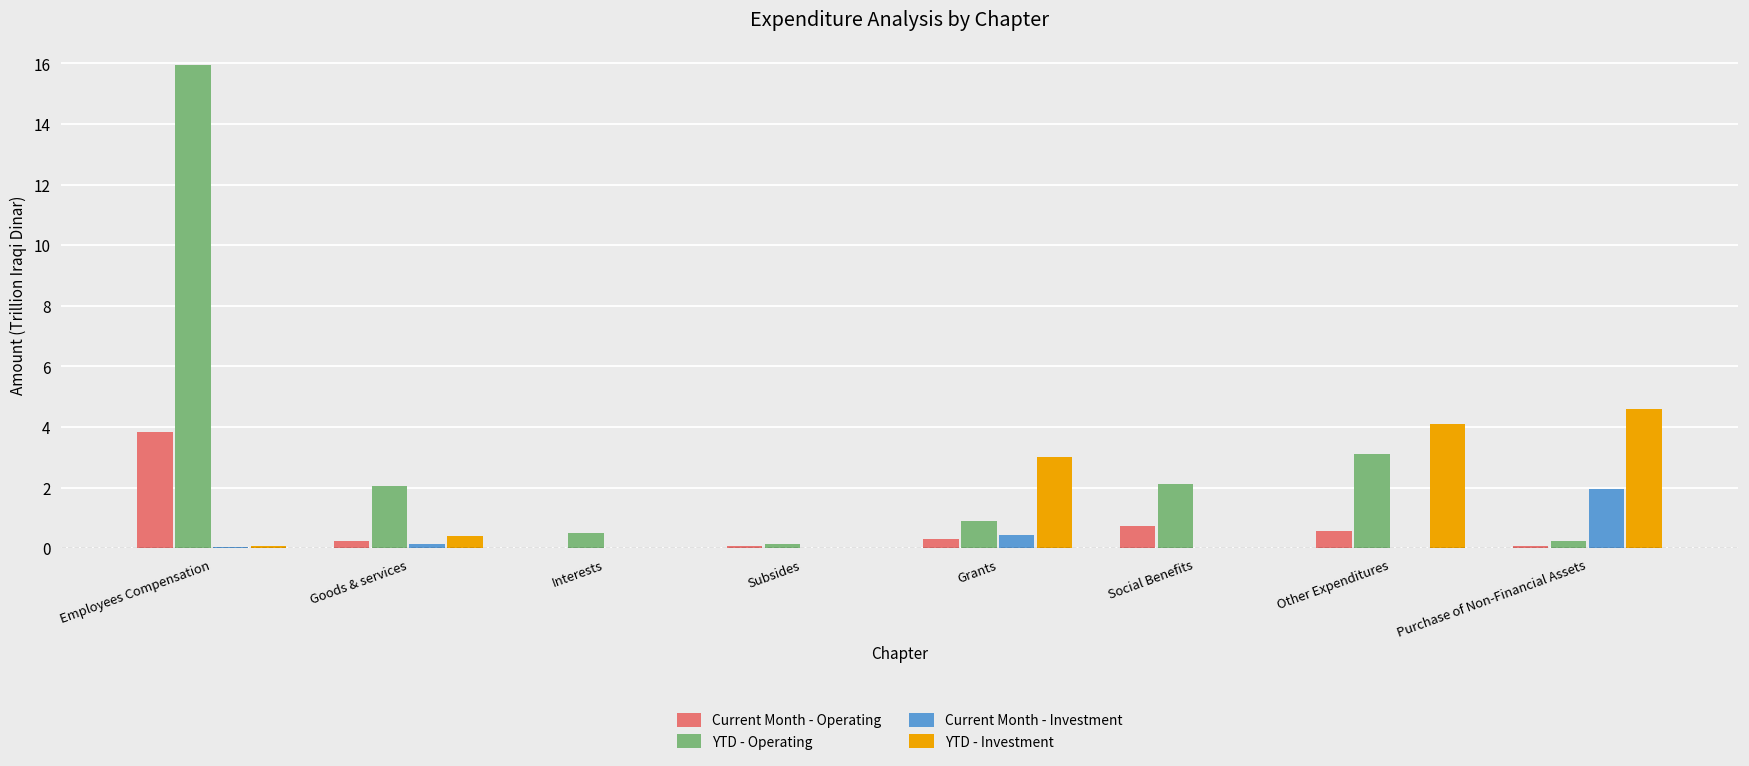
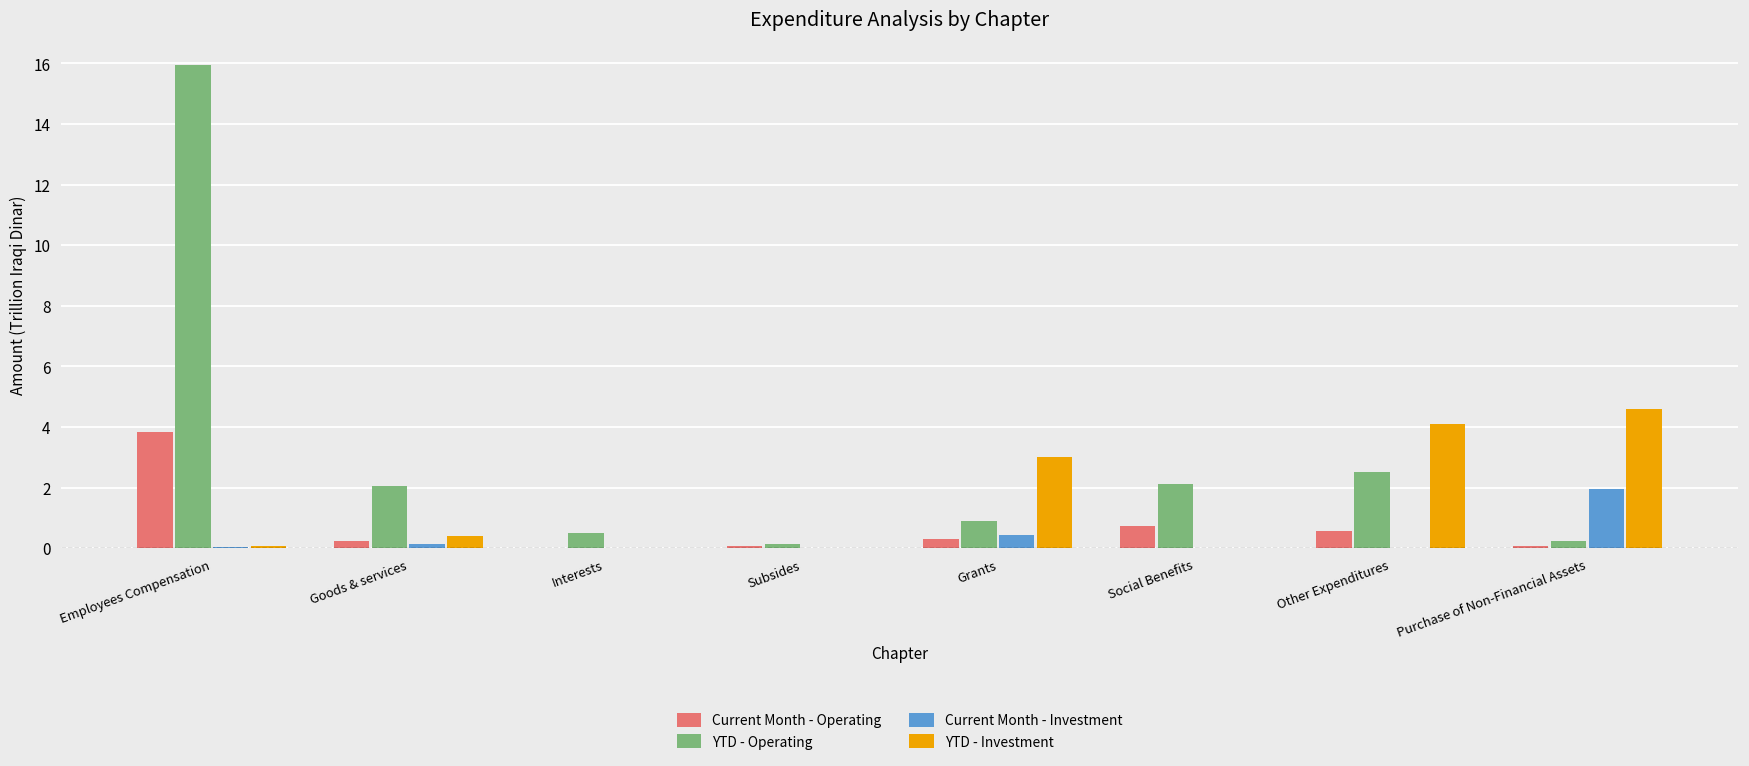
  {
    "Current Month - Operating": {
      "Employees Compensation": 3.8,
      "Goods & services": 0.2,
      "Grants": 0.3,
      "Social Benefits": 0.7,
      "Other Expenditures": 0.6
    },
    "YTD - Operating": {
      "Employees Compensation": 15.9,
      "Goods & services": 2.0,
      "Interests": 0.5,
      "Subsides": 0.1,
      "Grants": 0.9,
      "Social Benefits": 2.1,
-     "Other Expenditures": 3.1,
+     "Other Expenditures": 2.5,
      "Purchase of Non-Financial Assets": 0.2
    },
    "Current Month - Investment": {
      "Goods & services": 0.1,
      "Interests": 0.0,
      "Subsides": 0.0,
      "Grants": 0.4,
      "Social Benefits": 0.0,
      "Purchase of Non-Financial Assets": 1.9
    },
    "YTD - Investment": {
      "Goods & services": 0.4,
      "Subsides": 0.0,
      "Grants": 3.0,
      "Social Benefits": 0.0,
      "Other Expenditures": 4.1,
      "Purchase of Non-Financial Assets": 4.6
    }
  }
